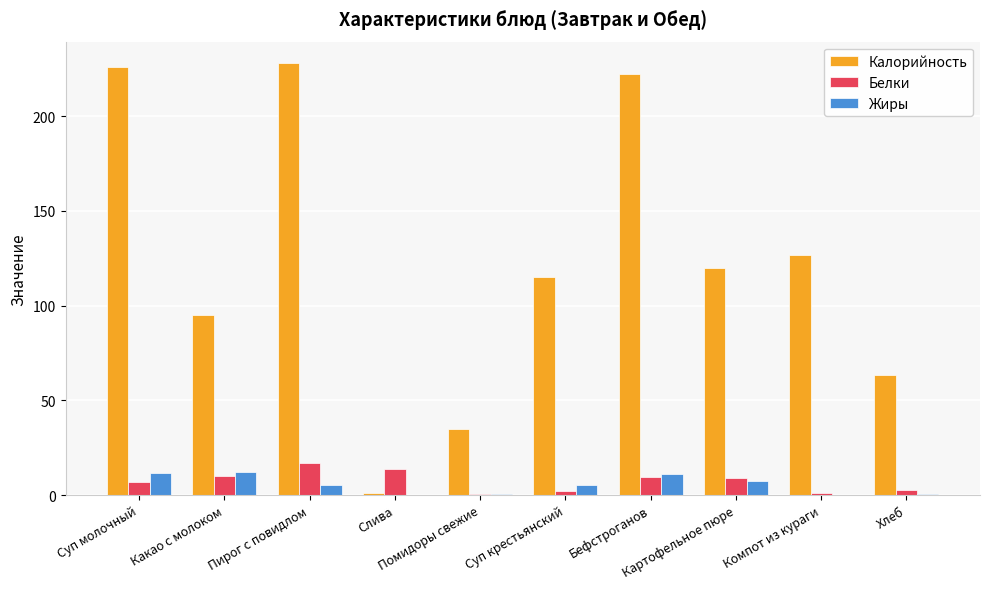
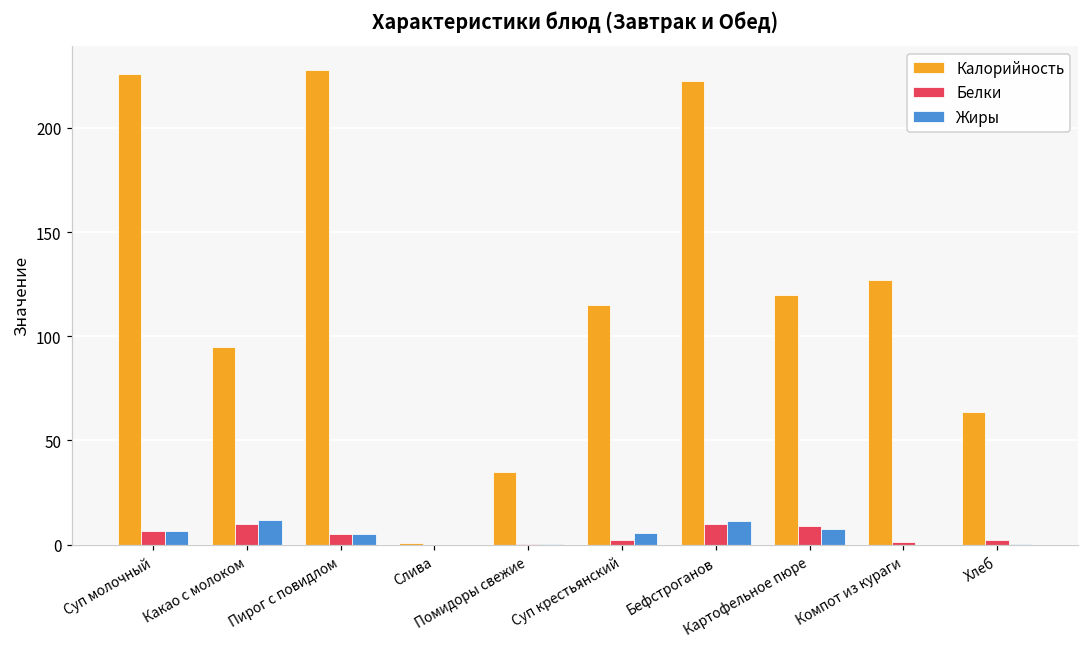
  {
    "Калорийность": {
      "Суп молочный": 226,
      "Какао с молоком": 95,
      "Пирог с повидлом": 228,
      "Помидоры свежие": 35,
      "Суп крестьянский": 115,
      "Бефстроганов": 222,
      "Картофельное пюре": 120,
      "Компот из кураги": 127,
      "Хлеб": 64
    },
    "Белки": {
      "Суп молочный": 7,
      "Какао с молоком": 10,
-     "Пирог с повидлом": 17,
-     "Слива": 14,
+     "Пирог с повидлом": 5,
+     "Слива": 0,
      "Суп крестьянский": 2,
      "Бефстроганов": 10,
      "Картофельное пюре": 9,
      "Хлеб": 2
    },
    "Жиры": {
-     "Суп молочный": 12,
+     "Суп молочный": 6,
      "Какао с молоком": 12,
      "Пирог с повидлом": 5,
      "Слива": 0,
      "Суп крестьянский": 6,
      "Бефстроганов": 11,
      "Картофельное пюре": 7,
      "Компот из кураги": 0
    }
  }
